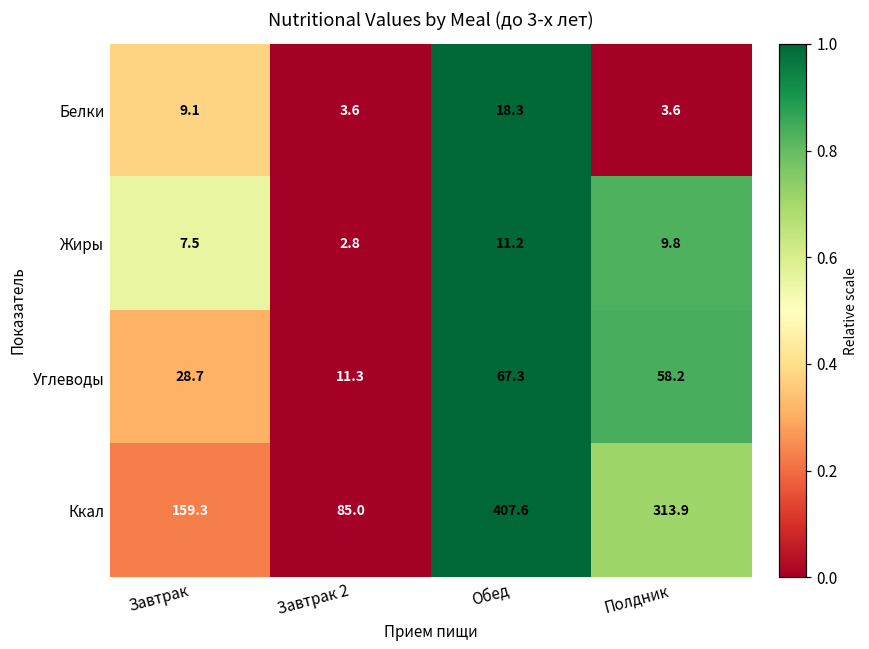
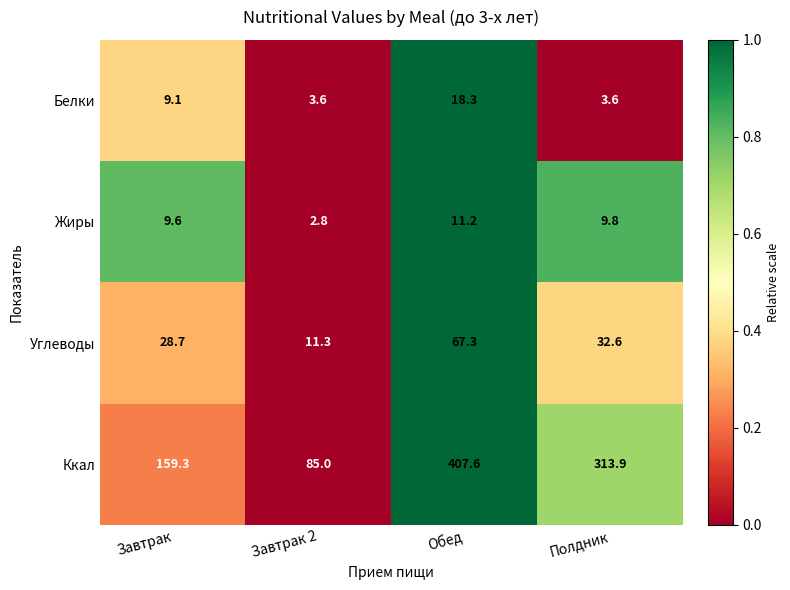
  {
    "Белки": {
      "Завтрак": 9.1,
      "Завтрак 2": 3.6,
      "Обед": 18.3,
      "Полдник": 3.6
    },
    "Жиры": {
-     "Завтрак": 7.5,
+     "Завтрак": 9.6,
      "Завтрак 2": 2.8,
      "Обед": 11.2,
      "Полдник": 9.8
    },
    "Углеводы": {
      "Завтрак": 28.7,
      "Завтрак 2": 11.3,
      "Обед": 67.3,
-     "Полдник": 58.2
+     "Полдник": 32.6
    },
    "Ккал": {
      "Завтрак": 159.3,
      "Завтрак 2": 85.0,
      "Обед": 407.6,
      "Полдник": 313.9
    }
  }
